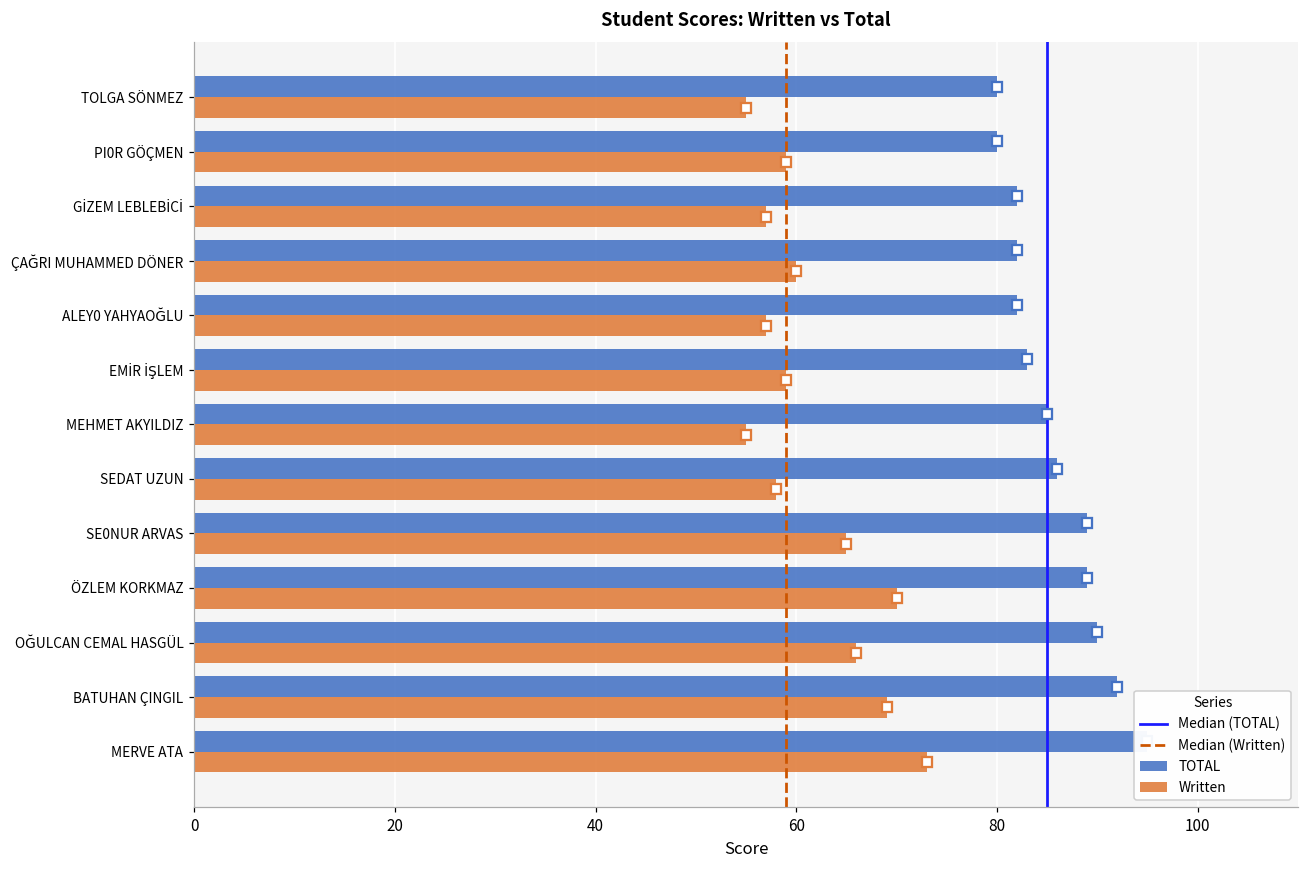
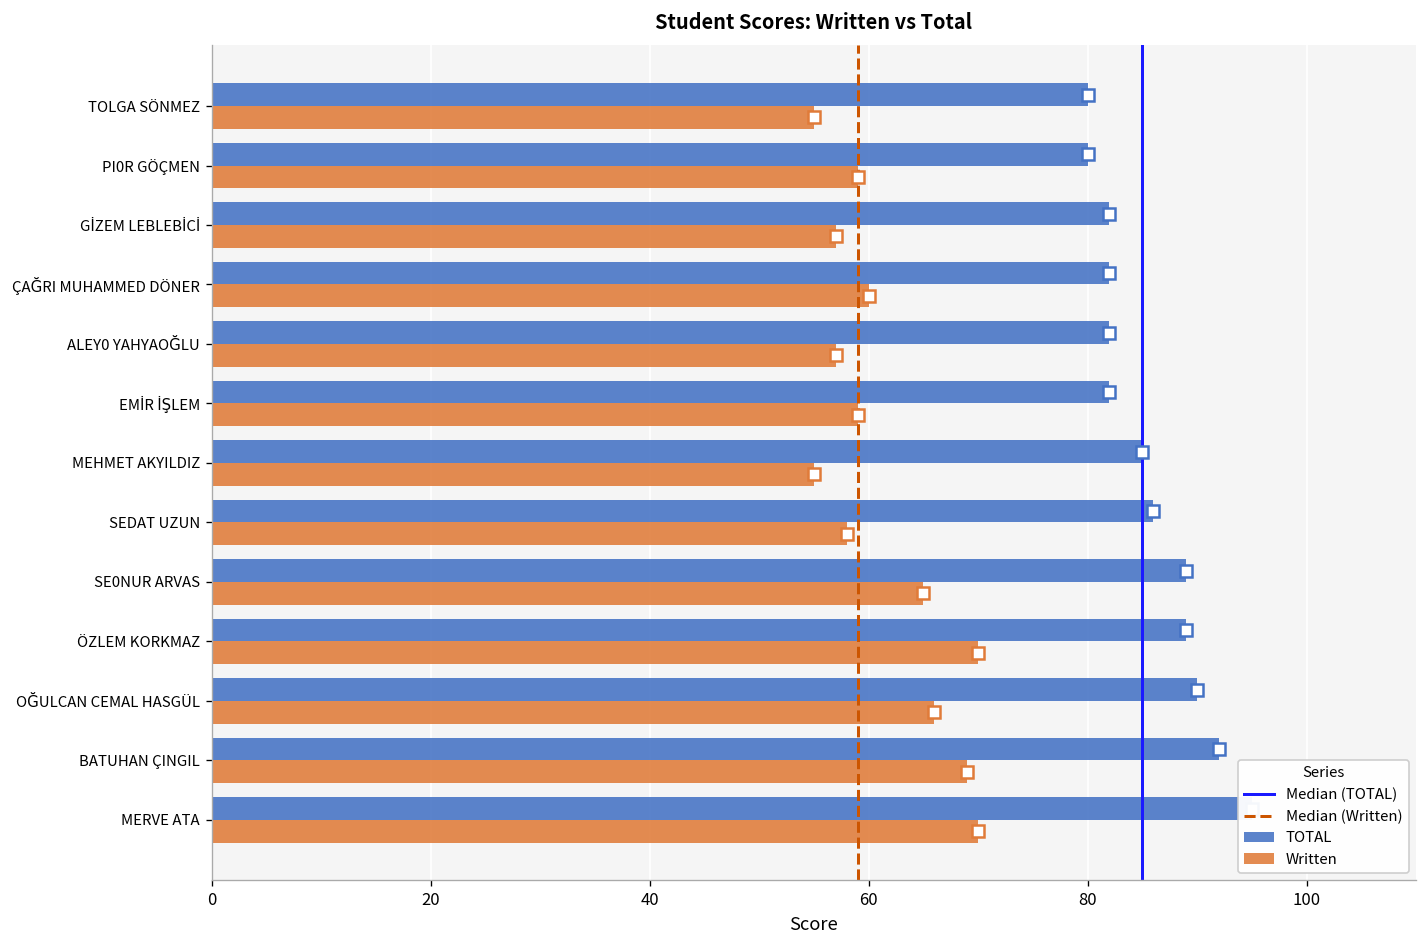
  {
    "TOTAL": {
      "TOLGA SÖNMEZ": 80,
      "PI0R GÖÇMEN": 80,
      "GİZEM LEBLEBİCİ": 82,
      "ÇAĞRI MUHAMMED DÖNER": 82,
      "ALEY0 YAHYAOĞLU": 82,
-     "EMİR İŞLEM": 83,
+     "EMİR İŞLEM": 82,
      "MEHMET AKYILDIZ": 85,
      "SEDAT UZUN": 86,
      "SE0NUR ARVAS": 89,
      "ÖZLEM KORKMAZ": 89,
      "OĞULCAN CEMAL HASGÜL": 90,
      "BATUHAN ÇINGIL": 92
    },
    "Written": {
      "TOLGA SÖNMEZ": 55,
      "PI0R GÖÇMEN": 59,
      "GİZEM LEBLEBİCİ": 57,
      "ÇAĞRI MUHAMMED DÖNER": 60,
      "ALEY0 YAHYAOĞLU": 57,
      "EMİR İŞLEM": 59,
      "MEHMET AKYILDIZ": 55,
      "SEDAT UZUN": 58,
      "SE0NUR ARVAS": 65,
      "ÖZLEM KORKMAZ": 70,
      "OĞULCAN CEMAL HASGÜL": 66,
      "BATUHAN ÇINGIL": 69,
-     "MERVE ATA": 73
+     "MERVE ATA": 70
    }
  }
